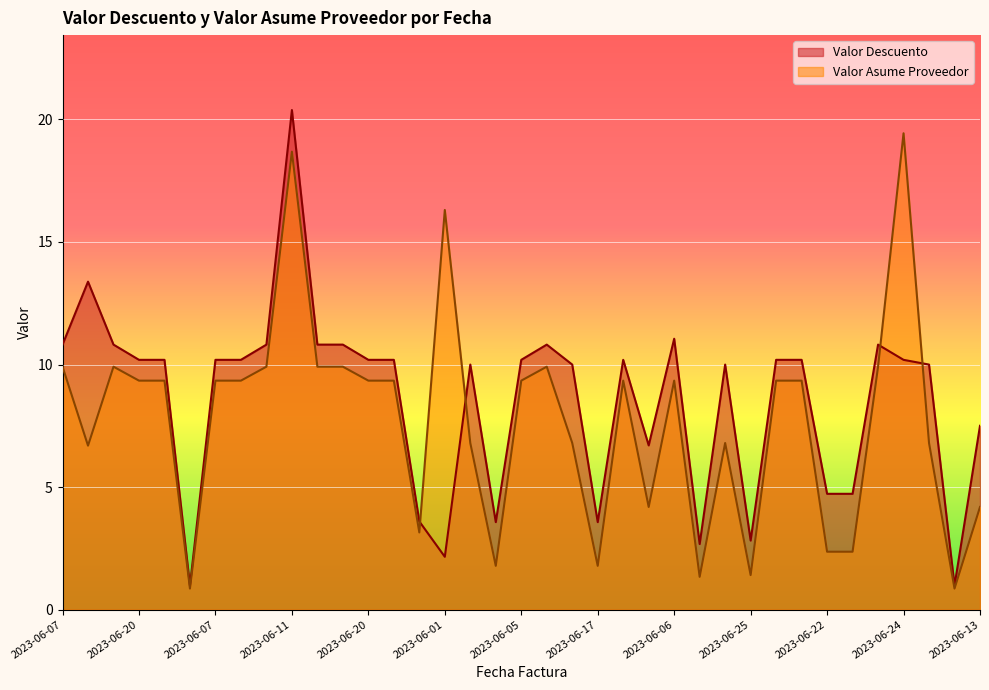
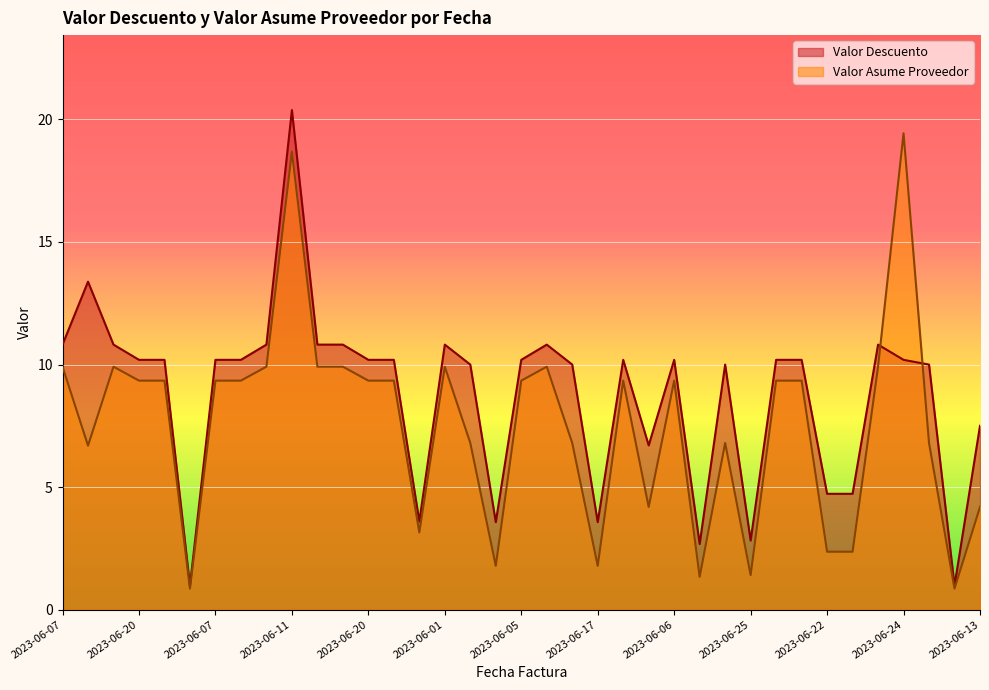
  {
    "Valor Descuento": {
-     "2023-06-01": 2.2,
-     "2023-06-06": 11.1,
+     "2023-06-01": 10.8,
+     "2023-06-06": 10.2,
      "2023-06-24": 10.2,
      "2023-06-13": 7.5
    },
    "Valor Asume Proveedor": {
-     "2023-06-01": 16.3,
+     "2023-06-01": 9.9,
      "2023-06-06": 9.3,
      "2023-06-24": 19.4,
      "2023-06-13": 4.2
    }
  }
